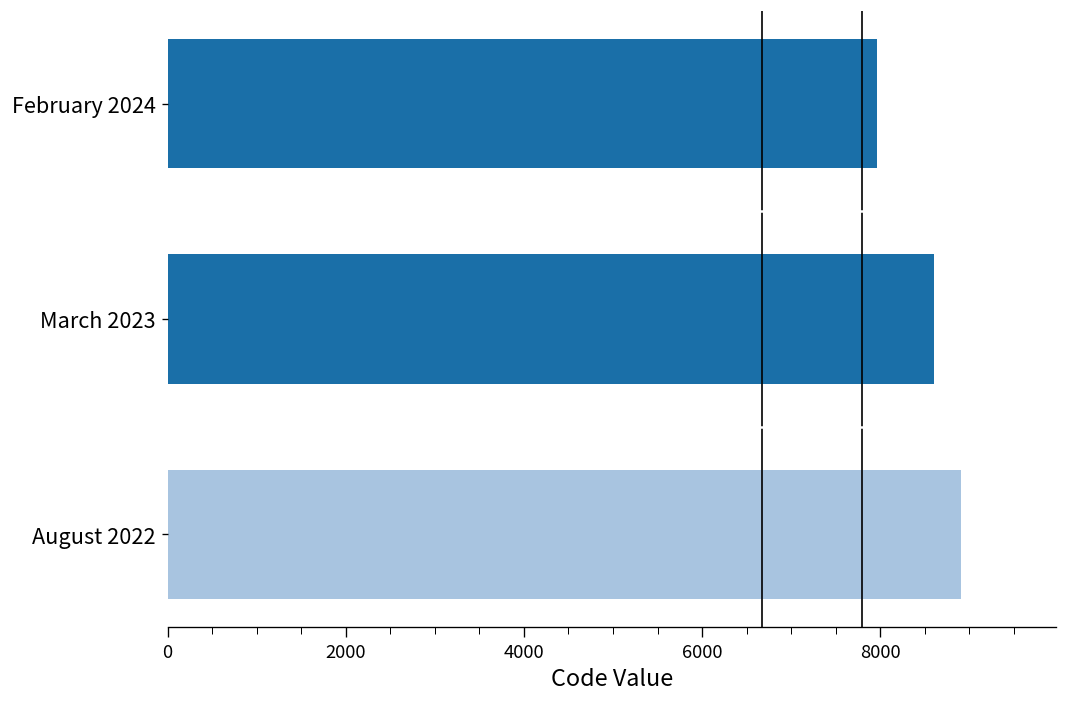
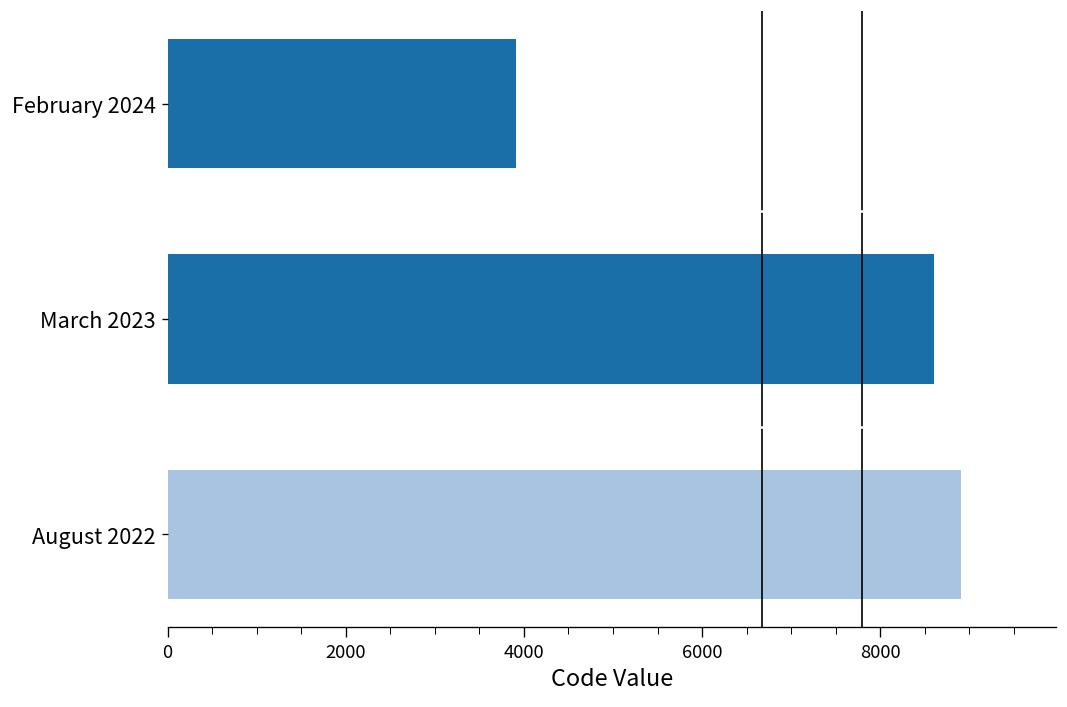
  {
-   "February 2024": 8000,
+   "February 2024": 3900,
    "March 2023": 8600,
    "August 2022": 8900
  }
